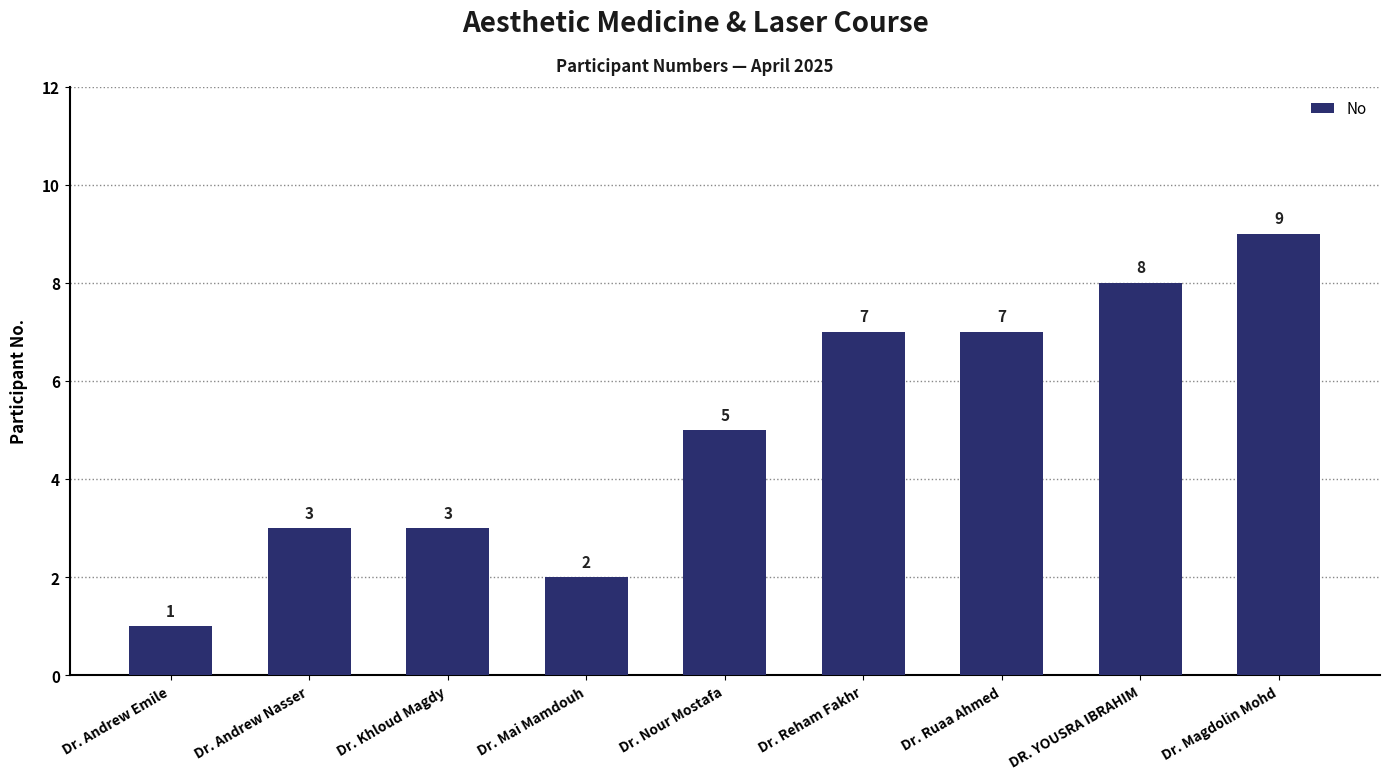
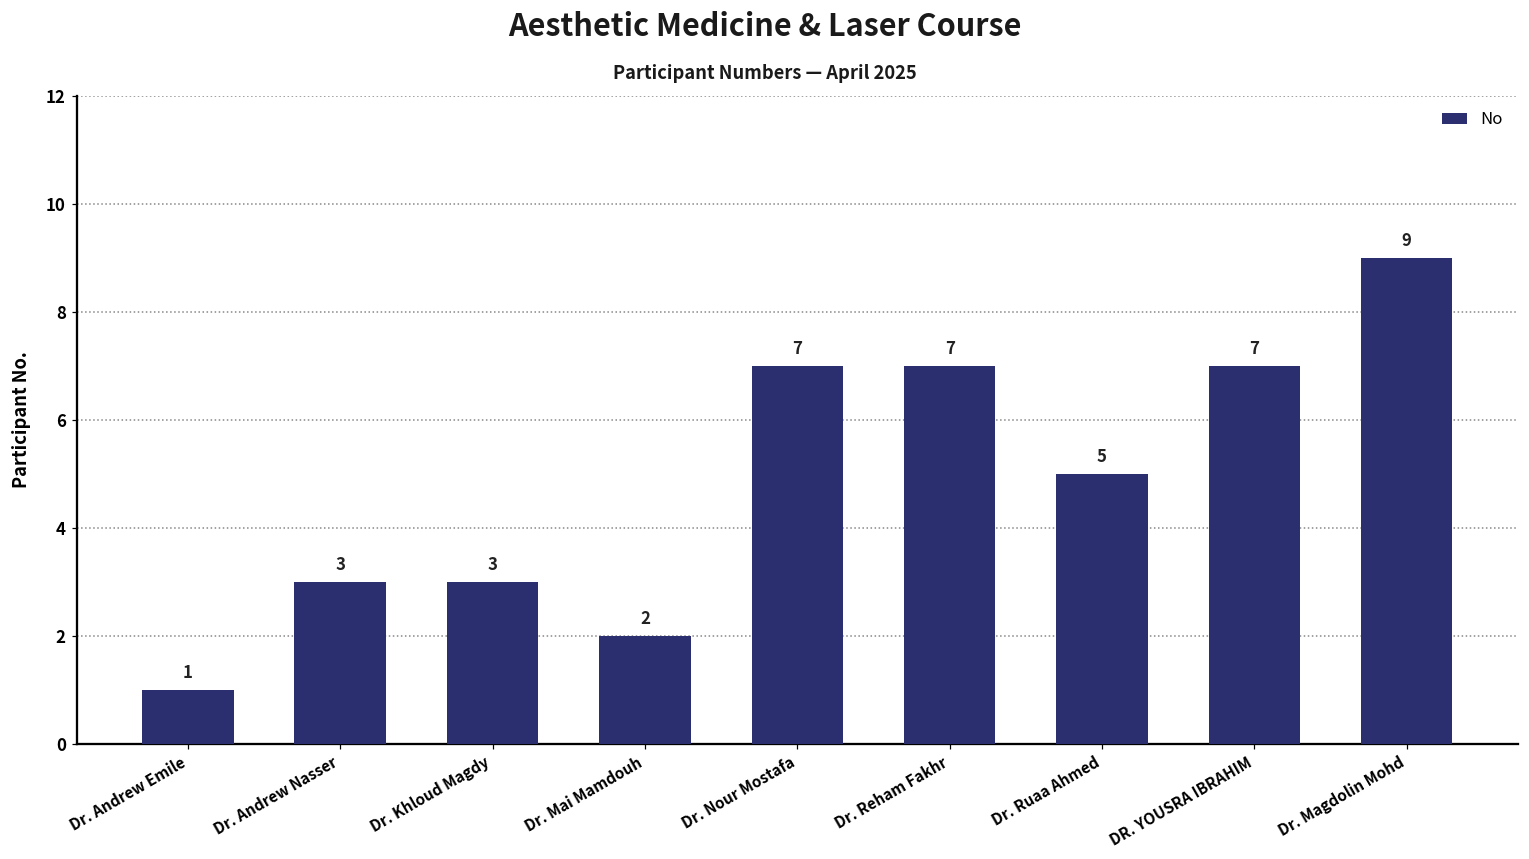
  {
    "Dr. Andrew Emile": 1,
    "Dr. Andrew Nasser": 3,
    "Dr. Khloud Magdy": 3,
    "Dr. Mai Mamdouh": 2,
-   "Dr. Nour Mostafa": 5,
+   "Dr. Nour Mostafa": 7,
    "Dr. Reham Fakhr": 7,
-   "Dr. Ruaa Ahmed": 7,
-   "DR. YOUSRA IBRAHIM": 8,
+   "Dr. Ruaa Ahmed": 5,
+   "DR. YOUSRA IBRAHIM": 7,
    "Dr. Magdolin Mohd": 9
  }
